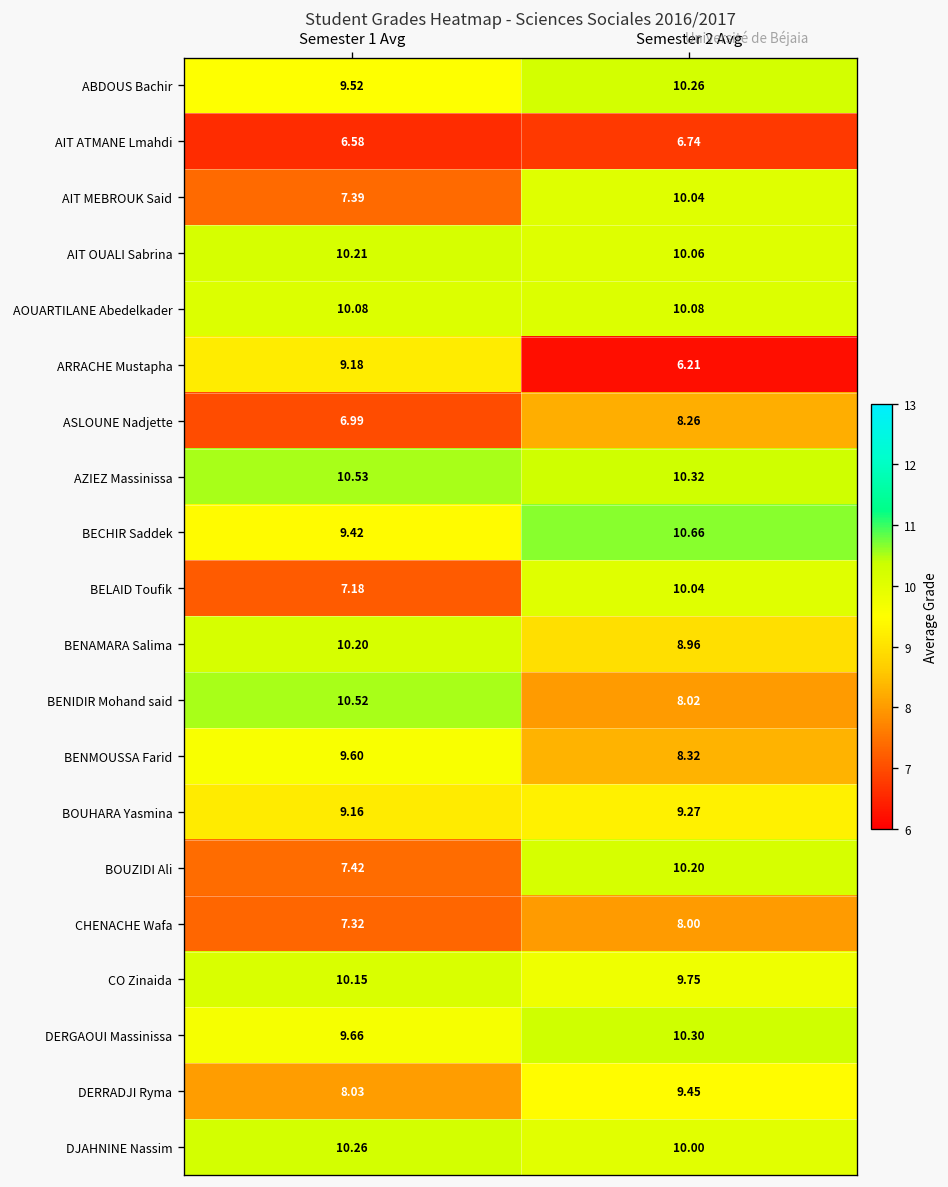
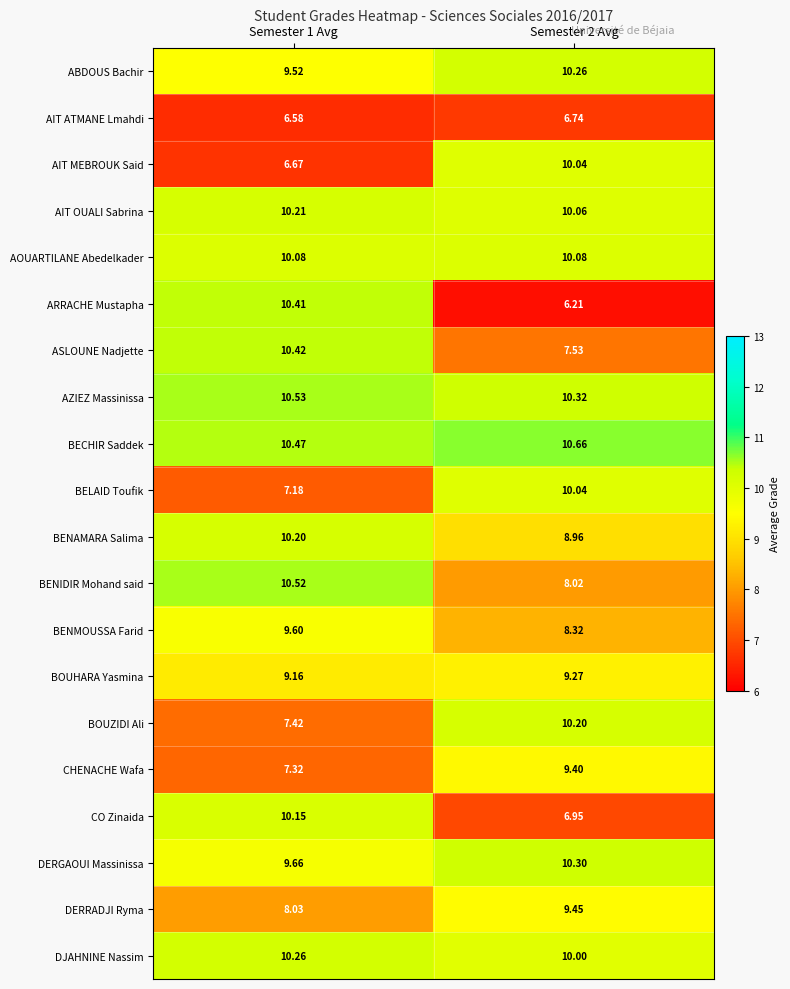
  {
    "ABDOUS Bachir": {
      "Semester 1 Avg": 9.52,
      "Semester 2 Avg": 10.26
    },
    "AIT ATMANE Lmahdi": {
      "Semester 1 Avg": 6.58,
      "Semester 2 Avg": 6.74
    },
    "AIT MEBROUK Said": {
-     "Semester 1 Avg": 7.39,
+     "Semester 1 Avg": 6.67,
      "Semester 2 Avg": 10.04
    },
    "AIT OUALI Sabrina": {
      "Semester 1 Avg": 10.21,
      "Semester 2 Avg": 10.06
    },
    "AOUARTILANE Abedelkader": {
      "Semester 1 Avg": 10.08,
      "Semester 2 Avg": 10.08
    },
    "ARRACHE Mustapha": {
-     "Semester 1 Avg": 9.18,
+     "Semester 1 Avg": 10.41,
      "Semester 2 Avg": 6.21
    },
    "ASLOUNE Nadjette": {
-     "Semester 1 Avg": 6.99,
-     "Semester 2 Avg": 8.26
+     "Semester 1 Avg": 10.42,
+     "Semester 2 Avg": 7.53
    },
    "AZIEZ Massinissa": {
      "Semester 1 Avg": 10.53,
      "Semester 2 Avg": 10.32
    },
    "BECHIR Saddek": {
-     "Semester 1 Avg": 9.42,
+     "Semester 1 Avg": 10.47,
      "Semester 2 Avg": 10.66
    },
    "BELAID Toufik": {
      "Semester 1 Avg": 7.18,
      "Semester 2 Avg": 10.04
    },
    "BENAMARA Salima": {
      "Semester 1 Avg": 10.20,
      "Semester 2 Avg": 8.96
    },
    "BENIDIR Mohand said": {
      "Semester 1 Avg": 10.52,
      "Semester 2 Avg": 8.02
    },
    "BENMOUSSA Farid": {
      "Semester 1 Avg": 9.60,
      "Semester 2 Avg": 8.32
    },
    "BOUHARA Yasmina": {
      "Semester 1 Avg": 9.16,
      "Semester 2 Avg": 9.27
    },
    "BOUZIDI Ali": {
      "Semester 1 Avg": 7.42,
      "Semester 2 Avg": 10.20
    },
    "CHENACHE Wafa": {
      "Semester 1 Avg": 7.32,
-     "Semester 2 Avg": 8.00
+     "Semester 2 Avg": 9.40
    },
    "CO Zinaida": {
      "Semester 1 Avg": 10.15,
-     "Semester 2 Avg": 9.75
+     "Semester 2 Avg": 6.95
    },
    "DERGAOUI Massinissa": {
      "Semester 1 Avg": 9.66,
      "Semester 2 Avg": 10.30
    },
    "DERRADJI Ryma": {
      "Semester 1 Avg": 8.03,
      "Semester 2 Avg": 9.45
    },
    "DJAHNINE Nassim": {
      "Semester 1 Avg": 10.26,
      "Semester 2 Avg": 10.00
    }
  }
